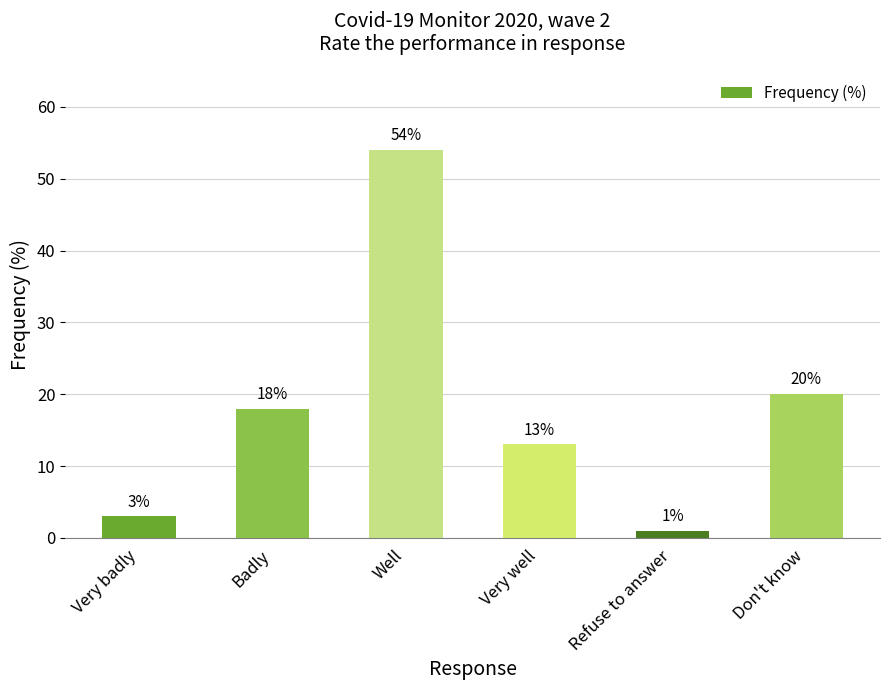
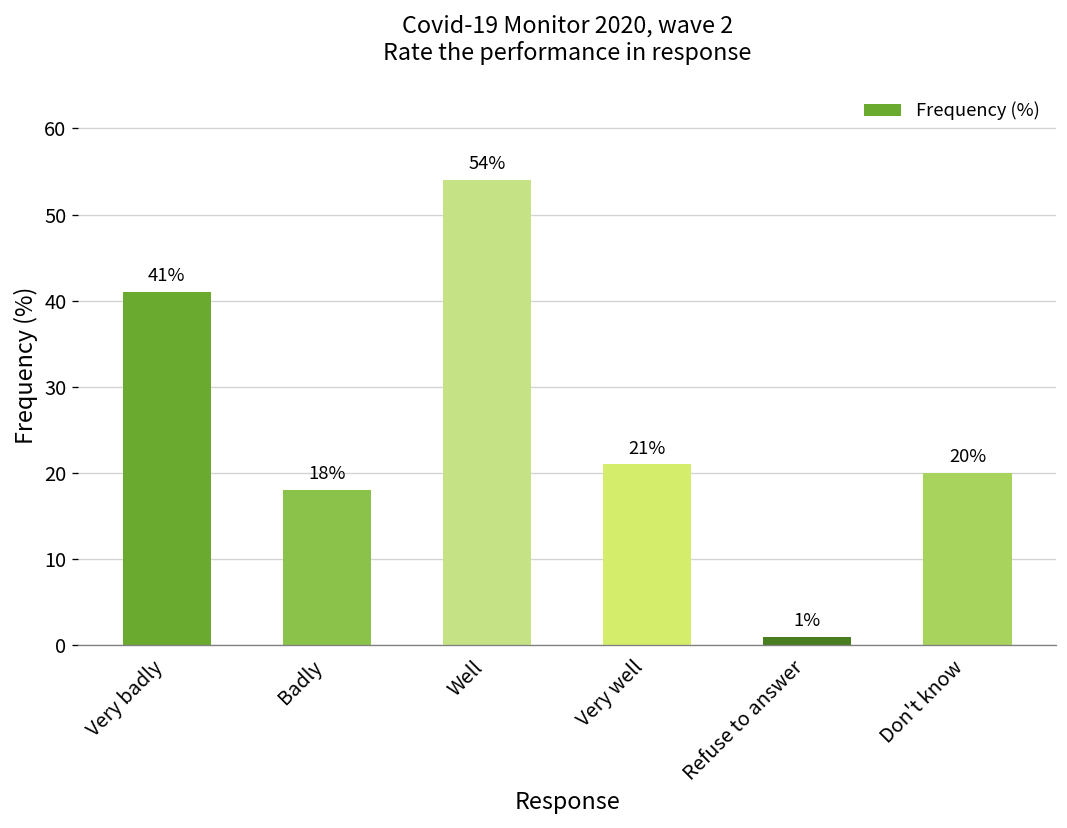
  {
-   "Very badly": "3%",
+   "Very badly": "41%",
    "Badly": "18%",
    "Well": "54%",
-   "Very well": "13%",
+   "Very well": "21%",
    "Refuse to answer": "1%",
    "Don't know": "20%"
  }
